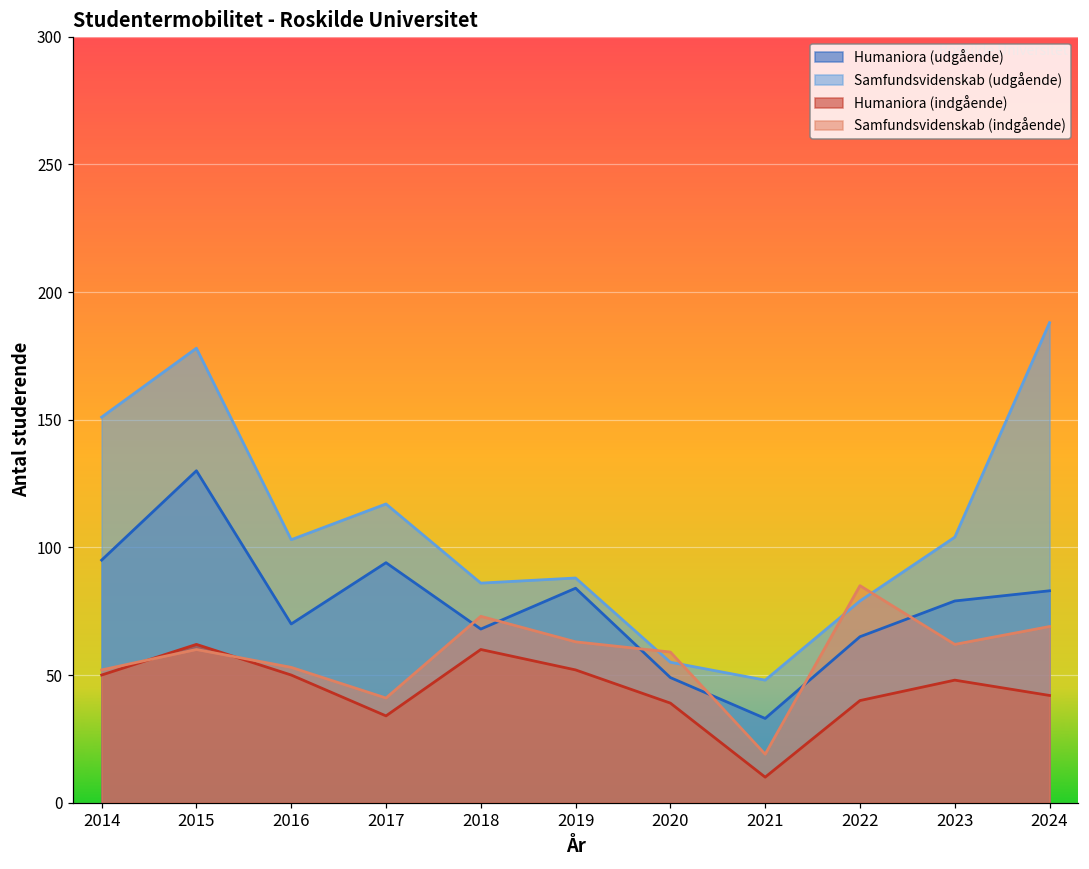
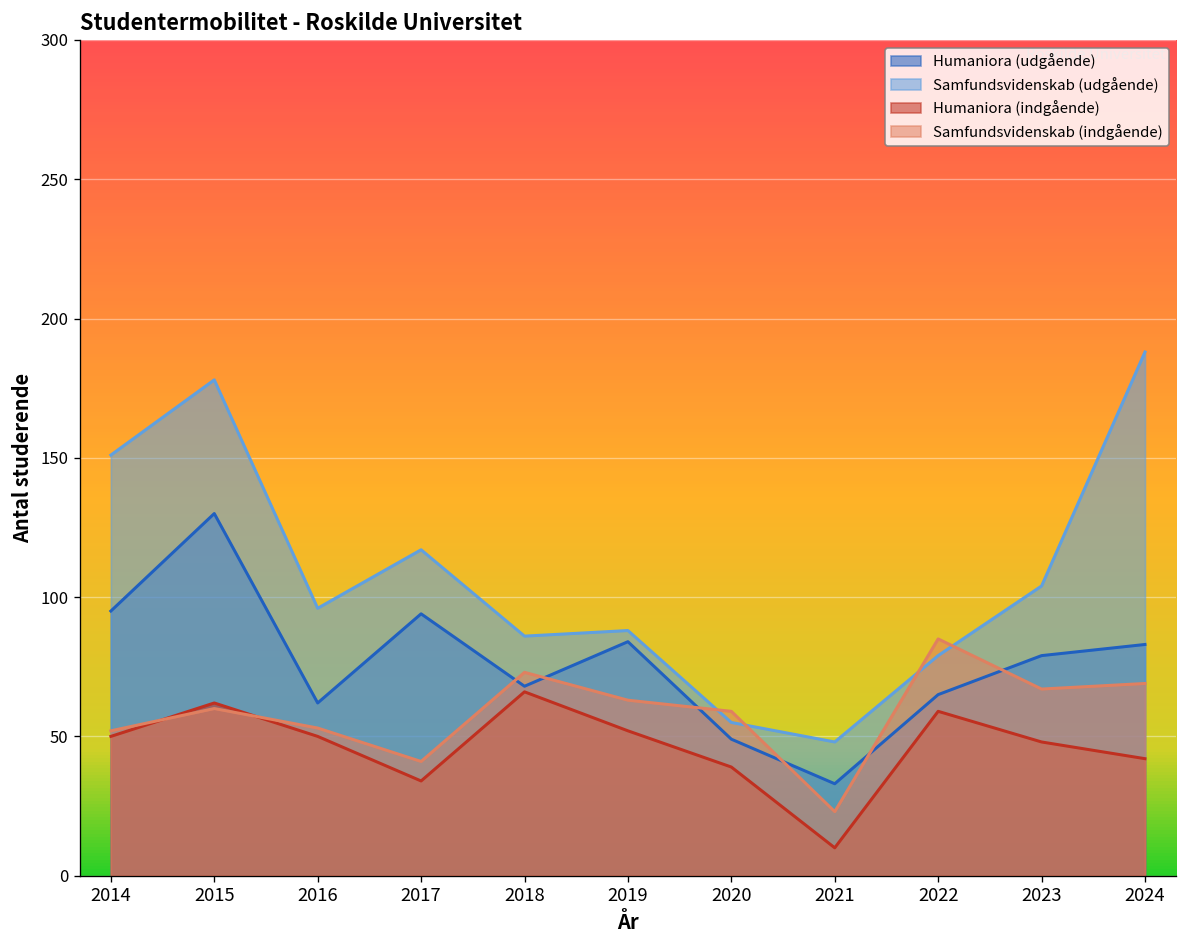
  {
    "Humaniora (udgående)": {
      "2014": 95,
      "2015": 130,
-     "2016": 70,
+     "2016": 62,
      "2017": 94,
      "2018": 68,
      "2019": 84,
      "2020": 49,
      "2021": 33,
      "2022": 65,
      "2023": 79,
      "2024": 83
    },
    "Samfundsvidenskab (udgående)": {
      "2014": 151,
      "2015": 178,
-     "2016": 103,
+     "2016": 96,
      "2017": 117,
      "2018": 86,
      "2019": 88,
      "2020": 55,
      "2021": 48,
      "2022": 79,
      "2023": 104,
      "2024": 188
    },
    "Humaniora (indgående)": {
      "2014": 50,
      "2015": 62,
      "2016": 50,
      "2017": 34,
-     "2018": 60,
+     "2018": 66,
      "2019": 52,
      "2020": 39,
      "2021": 10,
-     "2022": 40,
+     "2022": 59,
      "2023": 48,
      "2024": 42
    },
    "Samfundsvidenskab (indgående)": {
      "2014": 52,
      "2015": 60,
      "2016": 53,
      "2017": 41,
      "2018": 73,
      "2019": 63,
      "2020": 59,
-     "2021": 19,
+     "2021": 23,
      "2022": 85,
-     "2023": 62,
+     "2023": 67,
      "2024": 69
    }
  }
